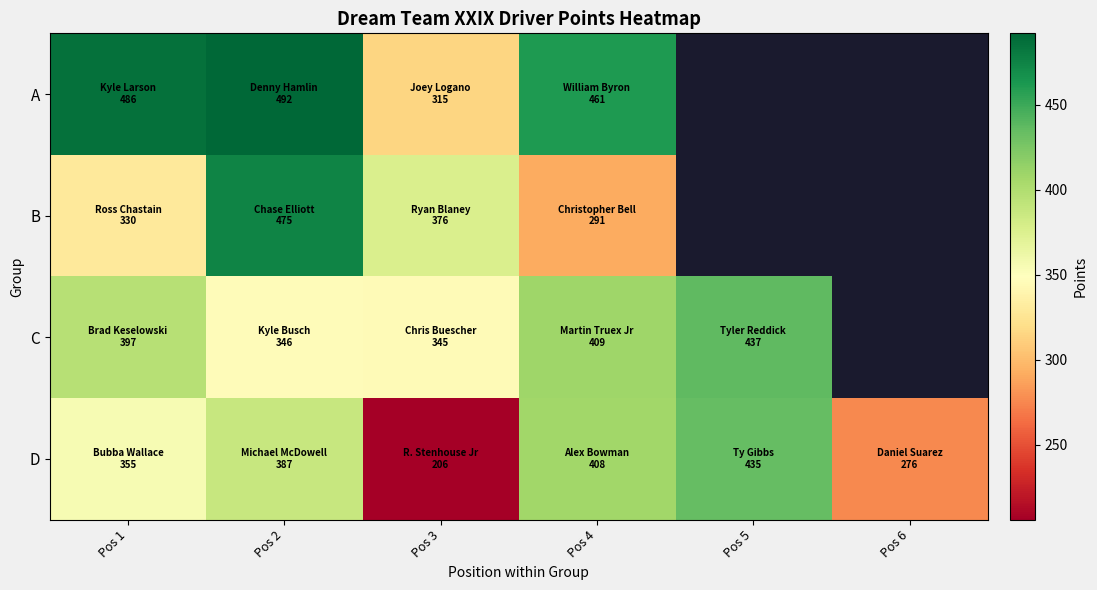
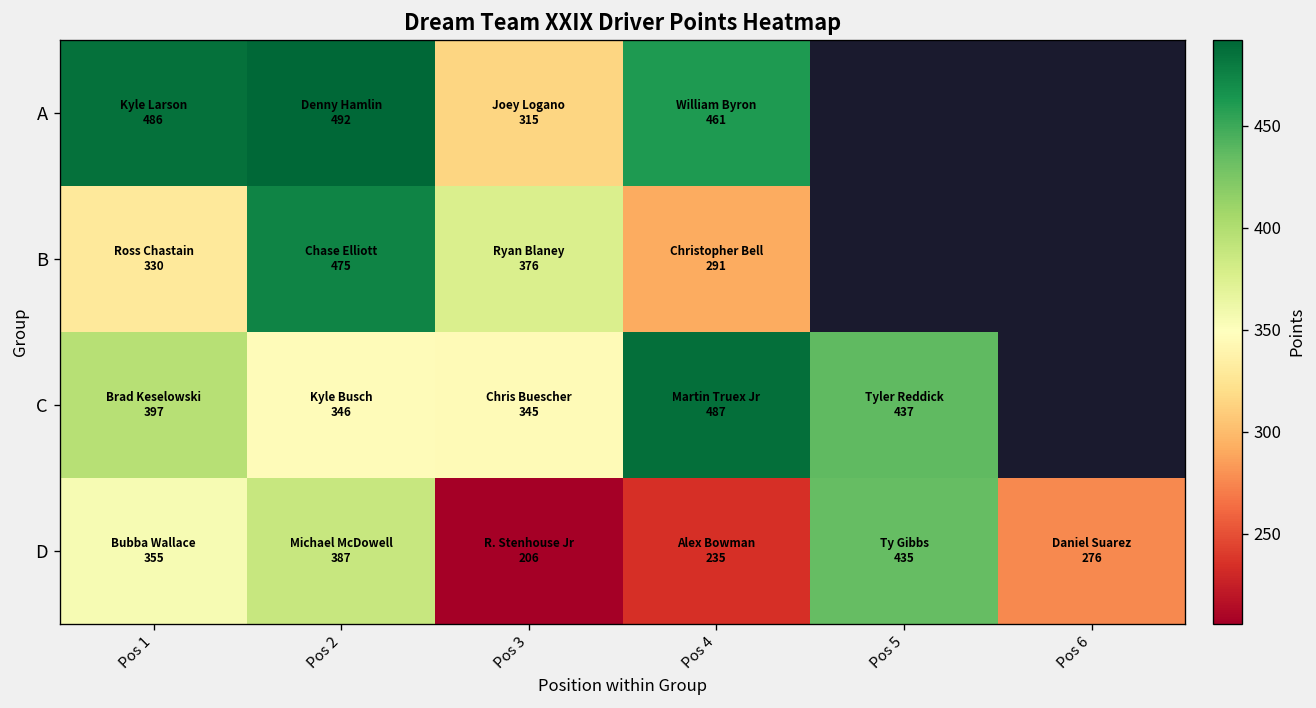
  {
    "A": {
      "Pos 1": 486,
      "Pos 2": 492,
      "Pos 3": 315,
      "Pos 4": 461
    },
    "B": {
      "Pos 1": 330,
      "Pos 2": 475,
      "Pos 3": 376,
      "Pos 4": 291
    },
    "C": {
      "Pos 1": 397,
      "Pos 2": 346,
      "Pos 3": 345,
-     "Pos 4": 409,
+     "Pos 4": 487,
      "Pos 5": 437
    },
    "D": {
      "Pos 1": 355,
      "Pos 2": 387,
      "Pos 3": 206,
-     "Pos 4": 408,
+     "Pos 4": 235,
      "Pos 5": 435,
      "Pos 6": 276
    }
  }
